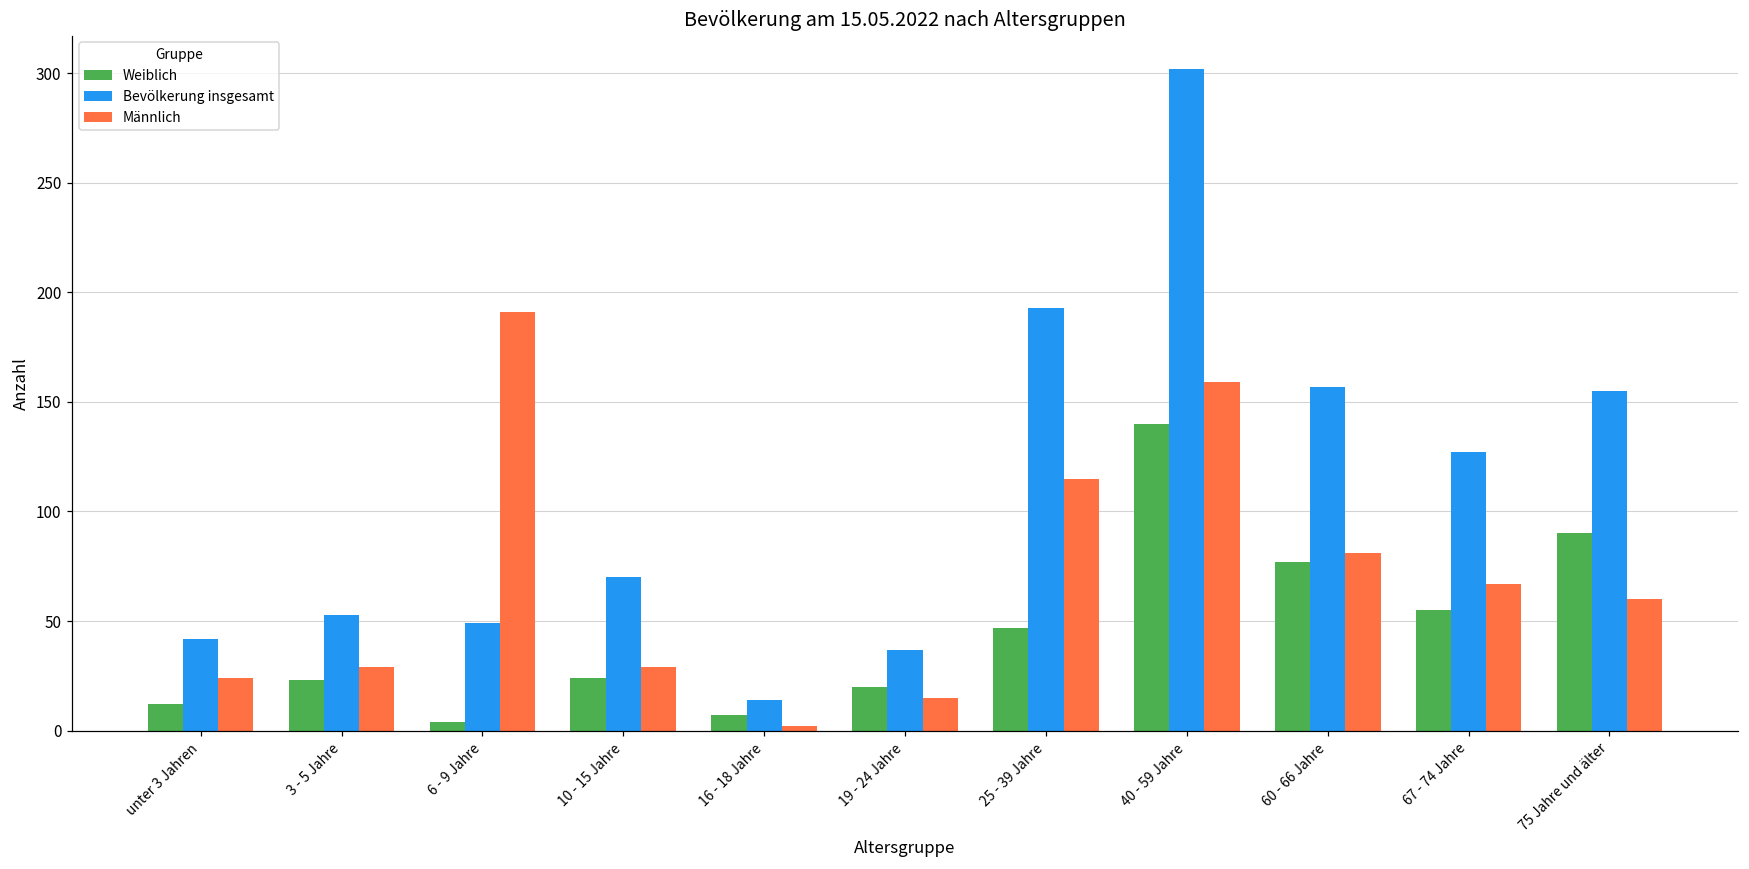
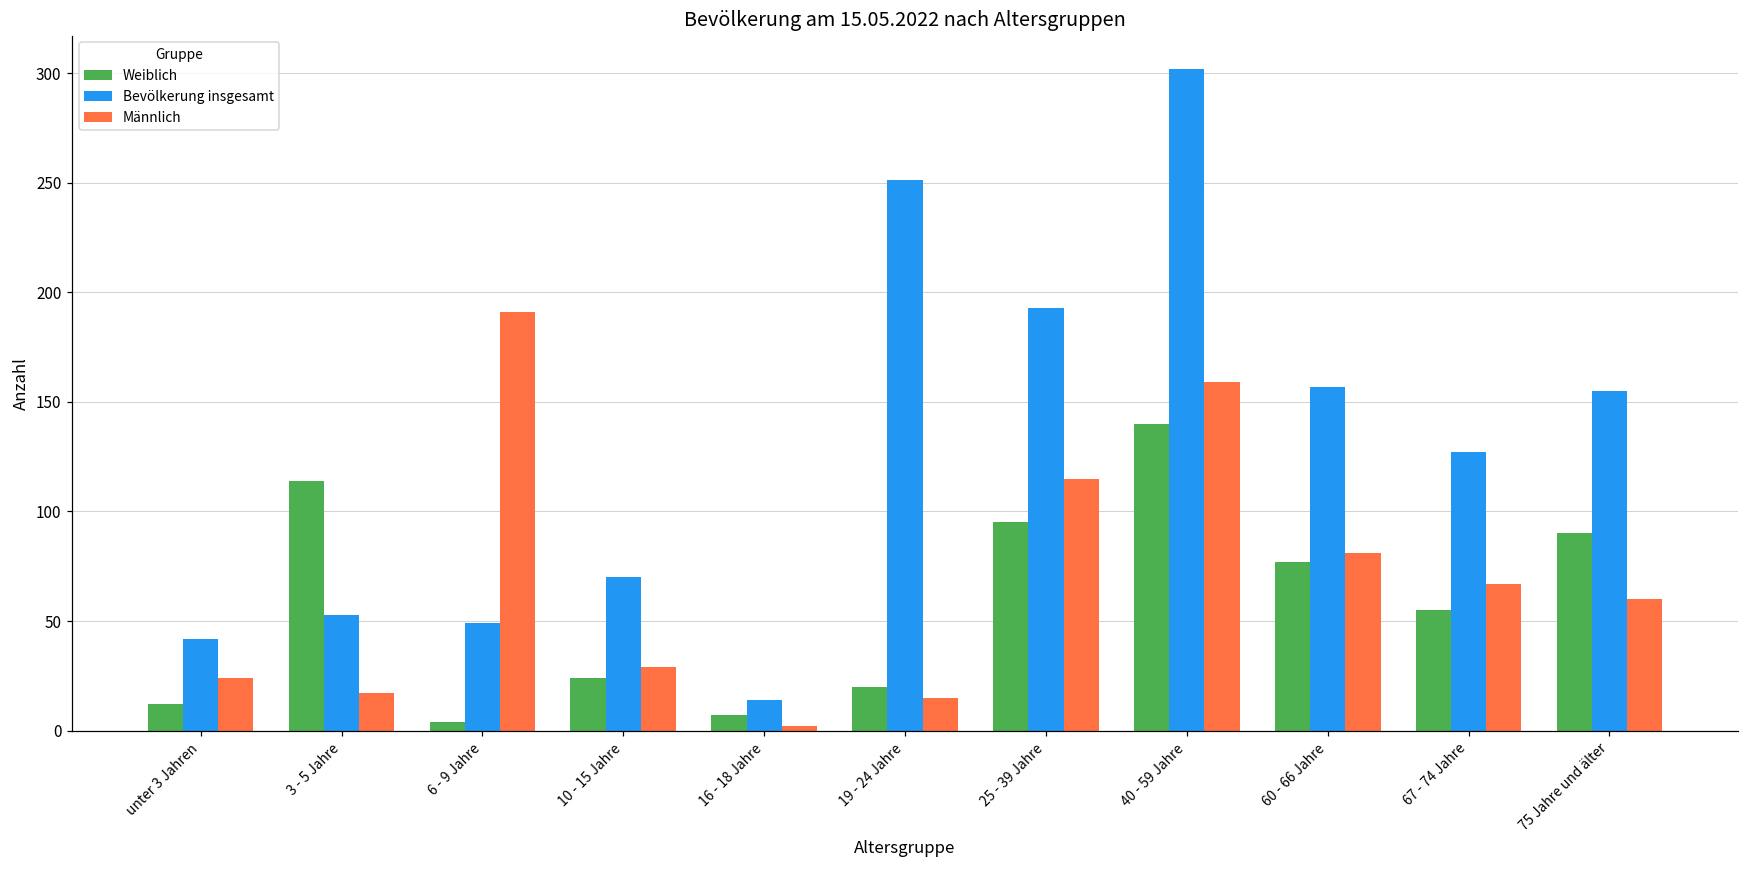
  {
    "Weiblich": {
      "unter 3 Jahren": 12,
-     "3 - 5 Jahre": 23,
+     "3 - 5 Jahre": 114,
      "6 - 9 Jahre": 4,
      "10 - 15 Jahre": 24,
      "16 - 18 Jahre": 7,
      "19 - 24 Jahre": 20,
-     "25 - 39 Jahre": 47,
+     "25 - 39 Jahre": 95,
      "40 - 59 Jahre": 140,
      "60 - 66 Jahre": 77,
      "67 - 74 Jahre": 55,
      "75 Jahre und älter": 90
    },
    "Bevölkerung insgesamt": {
      "unter 3 Jahren": 42,
      "3 - 5 Jahre": 53,
      "6 - 9 Jahre": 49,
      "10 - 15 Jahre": 70,
      "16 - 18 Jahre": 14,
-     "19 - 24 Jahre": 37,
+     "19 - 24 Jahre": 251,
      "25 - 39 Jahre": 193,
      "40 - 59 Jahre": 302,
      "60 - 66 Jahre": 157,
      "67 - 74 Jahre": 127,
      "75 Jahre und älter": 155
    },
    "Männlich": {
      "unter 3 Jahren": 24,
-     "3 - 5 Jahre": 29,
+     "3 - 5 Jahre": 17,
      "6 - 9 Jahre": 191,
      "10 - 15 Jahre": 29,
      "16 - 18 Jahre": 2,
      "19 - 24 Jahre": 15,
      "25 - 39 Jahre": 115,
      "40 - 59 Jahre": 159,
      "60 - 66 Jahre": 81,
      "67 - 74 Jahre": 67,
      "75 Jahre und älter": 60
    }
  }
